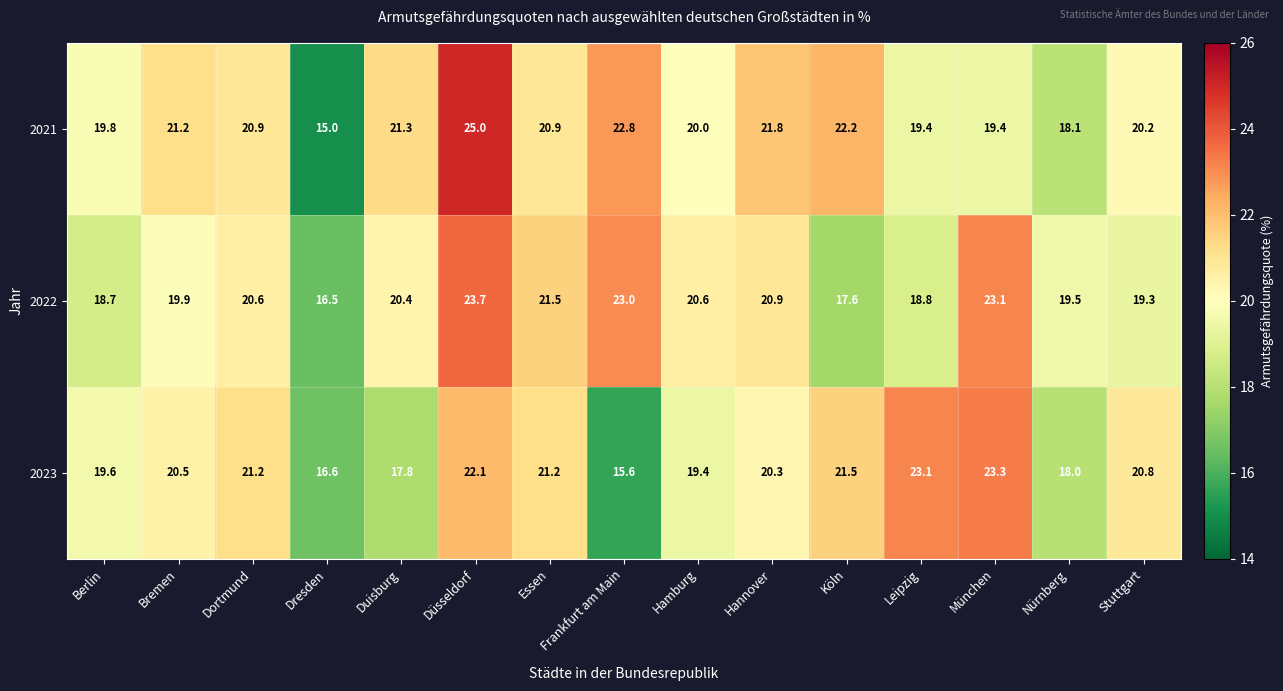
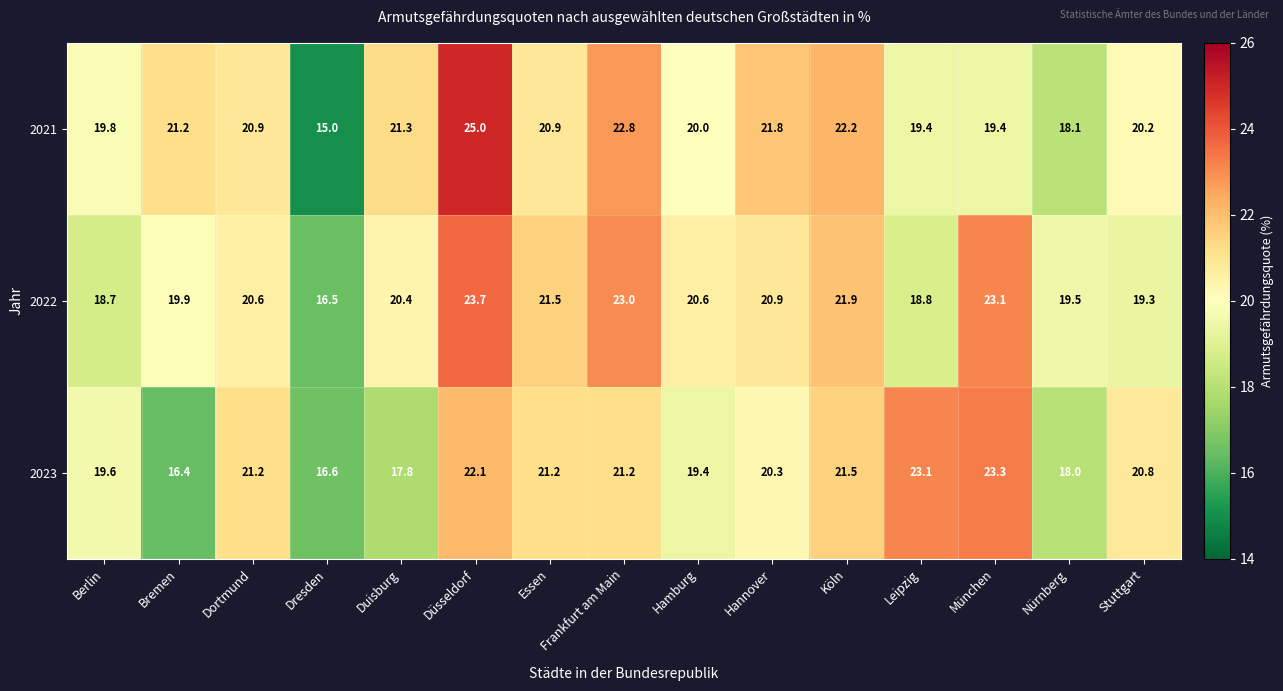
  {
    "2021": {
      "Berlin": 19.8,
      "Bremen": 21.2,
      "Dortmund": 20.9,
      "Dresden": 15.0,
      "Duisburg": 21.3,
      "Düsseldorf": 25.0,
      "Essen": 20.9,
      "Frankfurt am Main": 22.8,
      "Hamburg": 20.0,
      "Hannover": 21.8,
      "Köln": 22.2,
      "Leipzig": 19.4,
      "München": 19.4,
      "Nürnberg": 18.1,
      "Stuttgart": 20.2
    },
    "2022": {
      "Berlin": 18.7,
      "Bremen": 19.9,
      "Dortmund": 20.6,
      "Dresden": 16.5,
      "Duisburg": 20.4,
      "Düsseldorf": 23.7,
      "Essen": 21.5,
      "Frankfurt am Main": 23.0,
      "Hamburg": 20.6,
      "Hannover": 20.9,
-     "Köln": 17.6,
+     "Köln": 21.9,
      "Leipzig": 18.8,
      "München": 23.1,
      "Nürnberg": 19.5,
      "Stuttgart": 19.3
    },
    "2023": {
      "Berlin": 19.6,
-     "Bremen": 20.5,
+     "Bremen": 16.4,
      "Dortmund": 21.2,
      "Dresden": 16.6,
      "Duisburg": 17.8,
      "Düsseldorf": 22.1,
      "Essen": 21.2,
-     "Frankfurt am Main": 15.6,
+     "Frankfurt am Main": 21.2,
      "Hamburg": 19.4,
      "Hannover": 20.3,
      "Köln": 21.5,
      "Leipzig": 23.1,
      "München": 23.3,
      "Nürnberg": 18.0,
      "Stuttgart": 20.8
    }
  }
